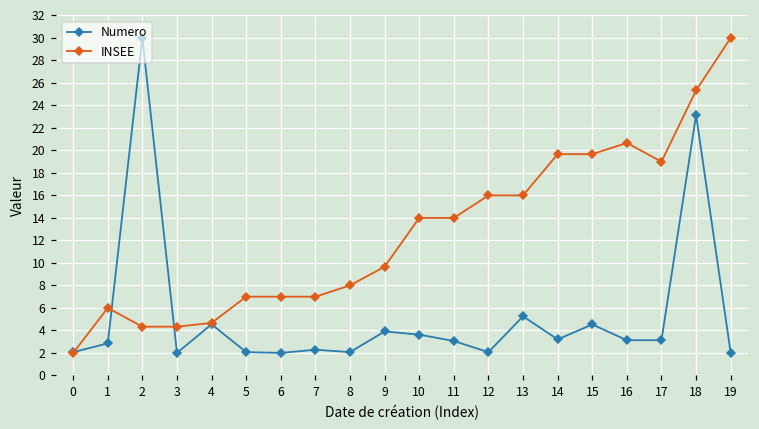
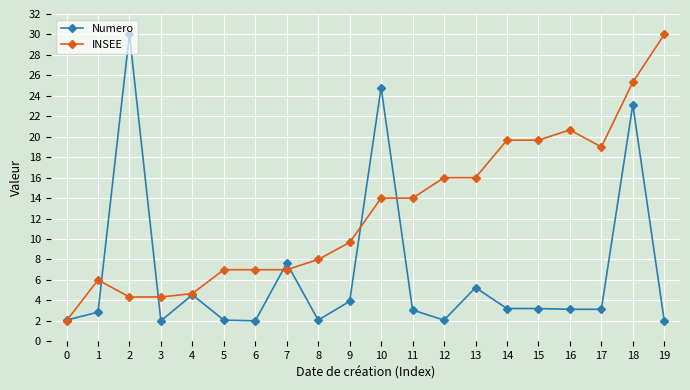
  {
    "Numero": {
      "1": 2.8,
      "3": 2.0,
      "5": 2.1,
      "6": 2.0,
-     "7": 2.3,
+     "7": 7.6,
      "8": 2.1,
      "9": 3.9,
-     "10": 3.6,
+     "10": 24.8,
      "11": 3.1,
      "12": 2.1,
      "13": 5.3,
      "14": 3.2,
-     "15": 4.5,
+     "15": 3.2,
      "16": 3.1,
      "17": 3.1,
      "18": 23.1,
      "19": 2.0
    },
    "INSEE": {
      "1": 6.0,
      "2": 4.3,
      "3": 4.3,
      "5": 7.0,
      "6": 7.0,
      "7": 7.0,
      "8": 8.0,
      "9": 9.7,
      "10": 14.0,
      "11": 14.0,
      "12": 16.0,
      "13": 16.0,
      "14": 19.7,
      "15": 19.7,
      "16": 20.7,
      "17": 19.0,
      "18": 25.3,
      "19": 30.0
    }
  }
